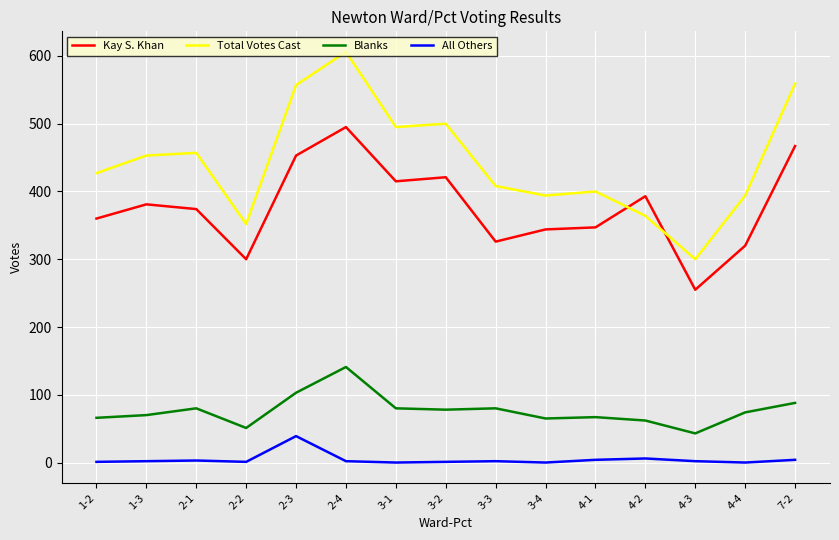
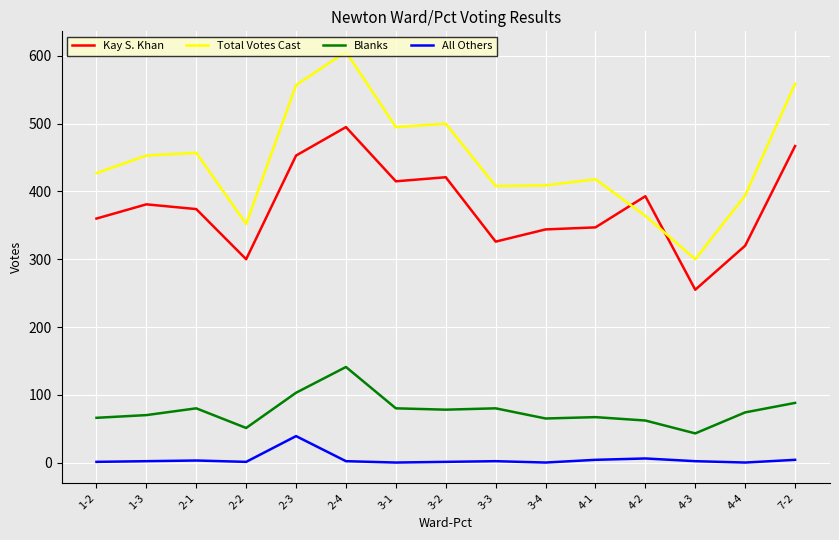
  {
    "Kay S. Khan": {
      "1-2": 360,
      "1-3": 380,
      "2-1": 370,
      "2-2": 300,
      "2-3": 450,
      "2-4": 500,
      "3-1": 420,
      "3-2": 420,
      "3-3": 330,
      "3-4": 340,
      "4-1": 350,
      "4-2": 390,
      "4-3": 260,
      "4-4": 320,
      "7-2": 470
    },
    "Total Votes Cast": {
      "1-2": 430,
      "1-3": 450,
      "2-1": 460,
      "2-2": 350,
      "2-3": 560,
      "3-1": 500,
      "3-2": 500,
      "3-3": 410,
-     "3-4": 390,
-     "4-1": 400,
+     "3-4": 410,
+     "4-1": 420,
      "4-2": 360,
      "4-3": 300,
      "4-4": 390,
      "7-2": 560
    },
    "Blanks": {
      "1-2": 70,
      "1-3": 70,
      "2-1": 80,
      "2-2": 50,
      "2-3": 100,
      "2-4": 140,
      "3-1": 80,
      "3-2": 80,
      "3-3": 80,
      "3-4": 70,
      "4-1": 70,
      "4-2": 60,
      "4-3": 40,
      "4-4": 70,
      "7-2": 90
    },
    "All Others": {
      "1-2": 0,
      "1-3": 0,
      "2-1": 0,
      "2-2": 0,
      "2-3": 40,
      "2-4": 0,
      "3-1": 0,
      "3-2": 0,
      "3-3": 0,
      "3-4": 0,
      "4-1": 0,
      "4-2": 10,
      "4-3": 0,
      "4-4": 0,
      "7-2": 0
    }
  }
